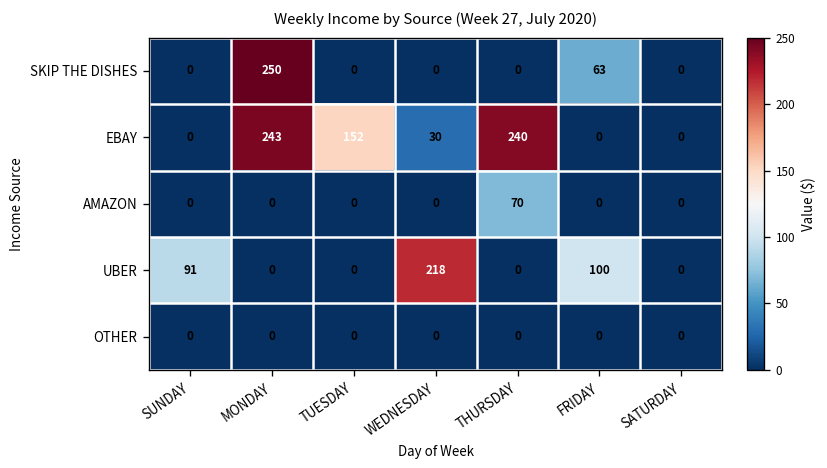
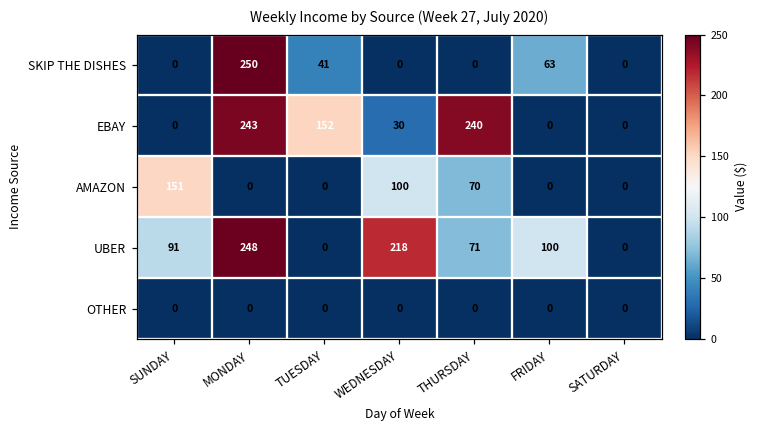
  {
    "SKIP THE DISHES": {
      "SUNDAY": 0,
      "MONDAY": 250,
-     "TUESDAY": 0,
+     "TUESDAY": 41,
      "WEDNESDAY": 0,
      "THURSDAY": 0,
      "FRIDAY": 63,
      "SATURDAY": 0
    },
    "EBAY": {
      "SUNDAY": 0,
      "MONDAY": 243,
      "TUESDAY": 152,
      "WEDNESDAY": 30,
      "THURSDAY": 240,
      "FRIDAY": 0,
      "SATURDAY": 0
    },
    "AMAZON": {
-     "SUNDAY": 0,
+     "SUNDAY": 151,
      "MONDAY": 0,
      "TUESDAY": 0,
-     "WEDNESDAY": 0,
+     "WEDNESDAY": 100,
      "THURSDAY": 70,
      "FRIDAY": 0,
      "SATURDAY": 0
    },
    "UBER": {
      "SUNDAY": 91,
-     "MONDAY": 0,
+     "MONDAY": 248,
      "TUESDAY": 0,
      "WEDNESDAY": 218,
-     "THURSDAY": 0,
+     "THURSDAY": 71,
      "FRIDAY": 100,
      "SATURDAY": 0
    },
    "OTHER": {
      "SUNDAY": 0,
      "MONDAY": 0,
      "TUESDAY": 0,
      "WEDNESDAY": 0,
      "THURSDAY": 0,
      "FRIDAY": 0,
      "SATURDAY": 0
    }
  }
